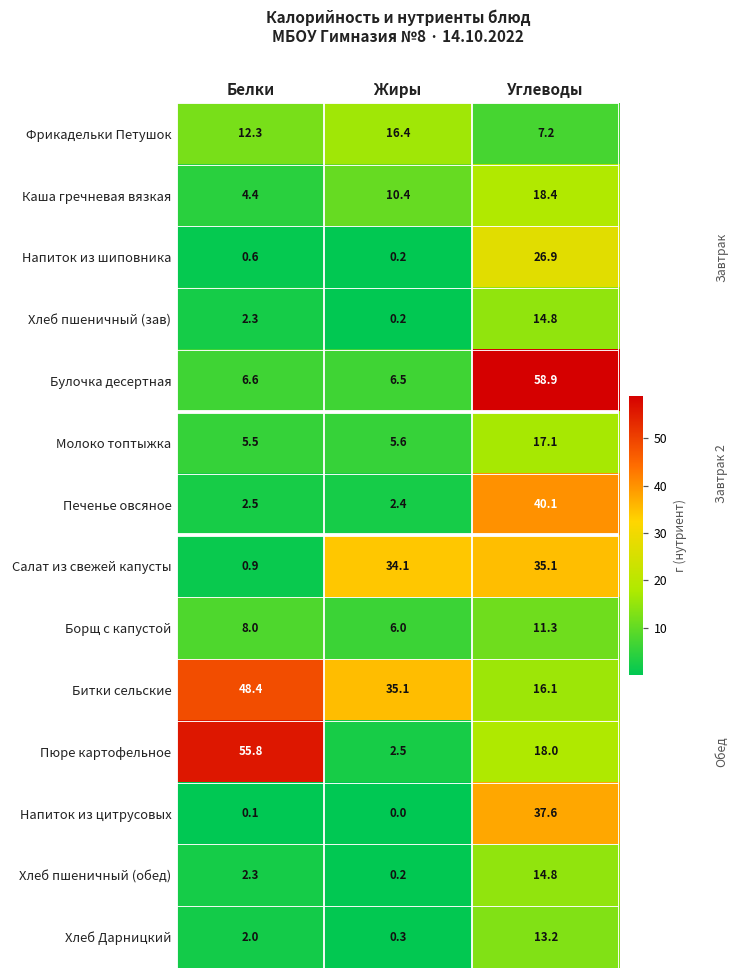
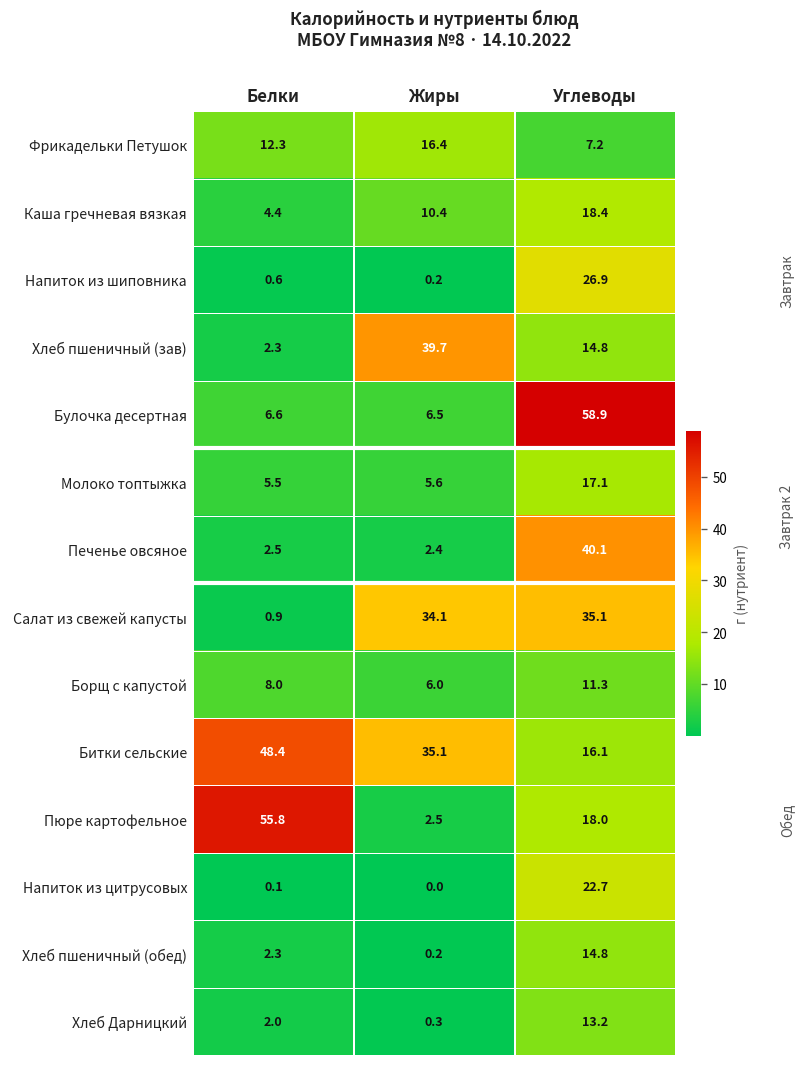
  {
    "Фрикадельки Петушок": {
      "Белки": 12.3,
      "Жиры": 16.4,
      "Углеводы": 7.2
    },
    "Каша гречневая вязкая": {
      "Белки": 4.4,
      "Жиры": 10.4,
      "Углеводы": 18.4
    },
    "Напиток из шиповника": {
      "Белки": 0.6,
      "Жиры": 0.2,
      "Углеводы": 26.9
    },
    "Хлеб пшеничный (зав)": {
      "Белки": 2.3,
-     "Жиры": 0.2,
+     "Жиры": 39.7,
      "Углеводы": 14.8
    },
    "Булочка десертная": {
      "Белки": 6.6,
      "Жиры": 6.5,
      "Углеводы": 58.9
    },
    "Молоко топтыжка": {
      "Белки": 5.5,
      "Жиры": 5.6,
      "Углеводы": 17.1
    },
    "Печенье овсяное": {
      "Белки": 2.5,
      "Жиры": 2.4,
      "Углеводы": 40.1
    },
    "Салат из свежей капусты": {
      "Белки": 0.9,
      "Жиры": 34.1,
      "Углеводы": 35.1
    },
    "Борщ с капустой": {
      "Белки": 8.0,
      "Жиры": 6.0,
      "Углеводы": 11.3
    },
    "Битки сельские": {
      "Белки": 48.4,
      "Жиры": 35.1,
      "Углеводы": 16.1
    },
    "Пюре картофельное": {
      "Белки": 55.8,
      "Жиры": 2.5,
      "Углеводы": 18.0
    },
    "Напиток из цитрусовых": {
      "Белки": 0.1,
      "Жиры": 0.0,
-     "Углеводы": 37.6
+     "Углеводы": 22.7
    },
    "Хлеб пшеничный (обед)": {
      "Белки": 2.3,
      "Жиры": 0.2,
      "Углеводы": 14.8
    },
    "Хлеб Дарницкий": {
      "Белки": 2.0,
      "Жиры": 0.3,
      "Углеводы": 13.2
    }
  }
